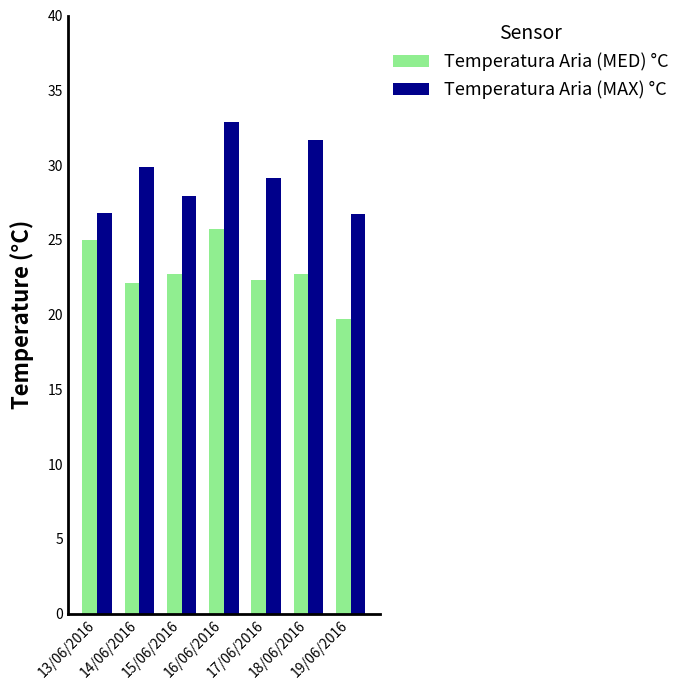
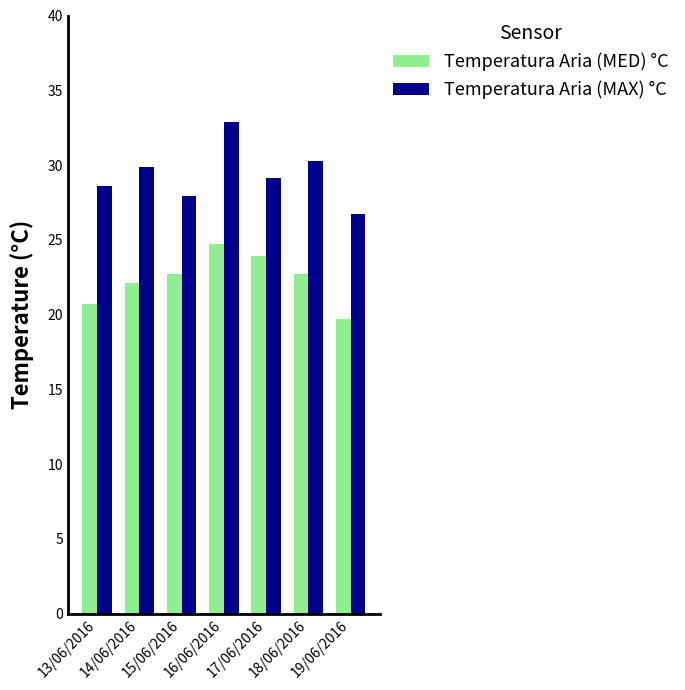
  {
    "Temperatura Aria (MED) °C": {
-     "13/06/2016": 25.0,
+     "13/06/2016": 20.7,
      "14/06/2016": 22.1,
      "15/06/2016": 22.7,
-     "16/06/2016": 25.7,
-     "17/06/2016": 22.3,
+     "16/06/2016": 24.7,
+     "17/06/2016": 23.9,
      "18/06/2016": 22.7,
      "19/06/2016": 19.7
    },
    "Temperatura Aria (MAX) °C": {
-     "13/06/2016": 26.8,
+     "13/06/2016": 28.6,
      "14/06/2016": 29.9,
      "15/06/2016": 27.9,
      "16/06/2016": 32.9,
      "17/06/2016": 29.1,
-     "18/06/2016": 31.7,
+     "18/06/2016": 30.3,
      "19/06/2016": 26.7
    }
  }
